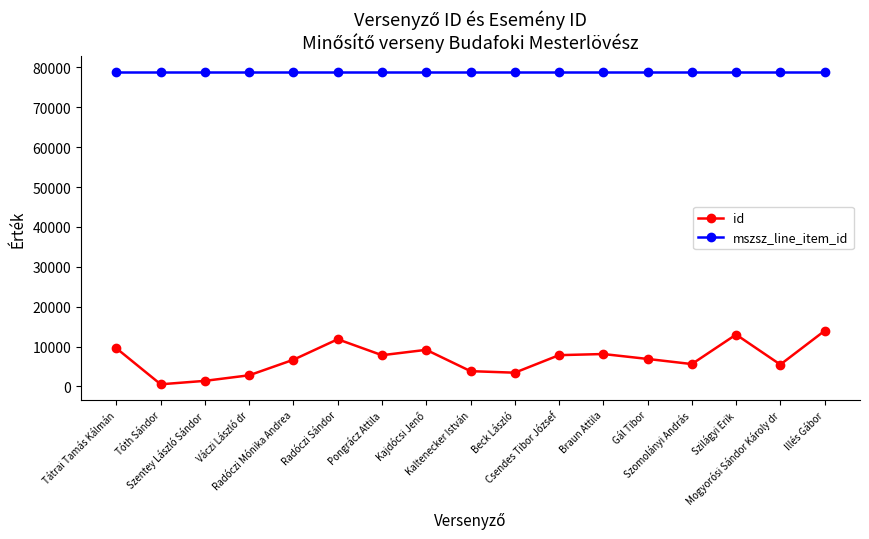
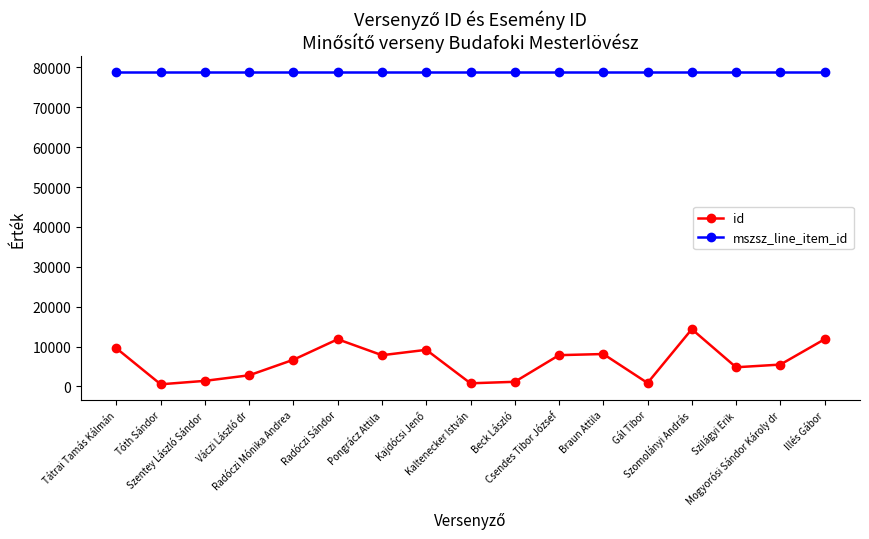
  {
    "id": {
      "Tátrai Tamás Kálmán": 10000,
      "Tóth Sándor": 1000,
      "Szentey László Sándor": 1000,
      "Váczi László dr": 3000,
      "Radóczi Mónika Andrea": 7000,
      "Radóczi Sándor": 12000,
      "Pongrácz Attila": 8000,
      "Kajdócsi Jenő": 9000,
-     "Kaltenecker István": 4000,
-     "Beck László": 3000,
+     "Kaltenecker István": 1000,
+     "Beck László": 1000,
      "Csendes Tibor József": 8000,
      "Braun Attila": 8000,
-     "Gál Tibor": 7000,
-     "Szomolányi András": 6000,
-     "Szilágyi Erik": 13000,
+     "Gál Tibor": 1000,
+     "Szomolányi András": 14000,
+     "Szilágyi Erik": 5000,
      "Mogyorósi Sándor Károly dr": 5000,
-     "Illés Gábor": 14000
+     "Illés Gábor": 12000
    },
    "mszsz_line_item_id": {
      "Tátrai Tamás Kálmán": 79000,
      "Tóth Sándor": 79000,
      "Szentey László Sándor": 79000,
      "Váczi László dr": 79000,
      "Radóczi Mónika Andrea": 79000,
      "Radóczi Sándor": 79000,
      "Pongrácz Attila": 79000,
      "Kajdócsi Jenő": 79000,
      "Kaltenecker István": 79000,
      "Beck László": 79000,
      "Csendes Tibor József": 79000,
      "Braun Attila": 79000,
      "Gál Tibor": 79000,
      "Szomolányi András": 79000,
      "Szilágyi Erik": 79000,
      "Mogyorósi Sándor Károly dr": 79000,
      "Illés Gábor": 79000
    }
  }
